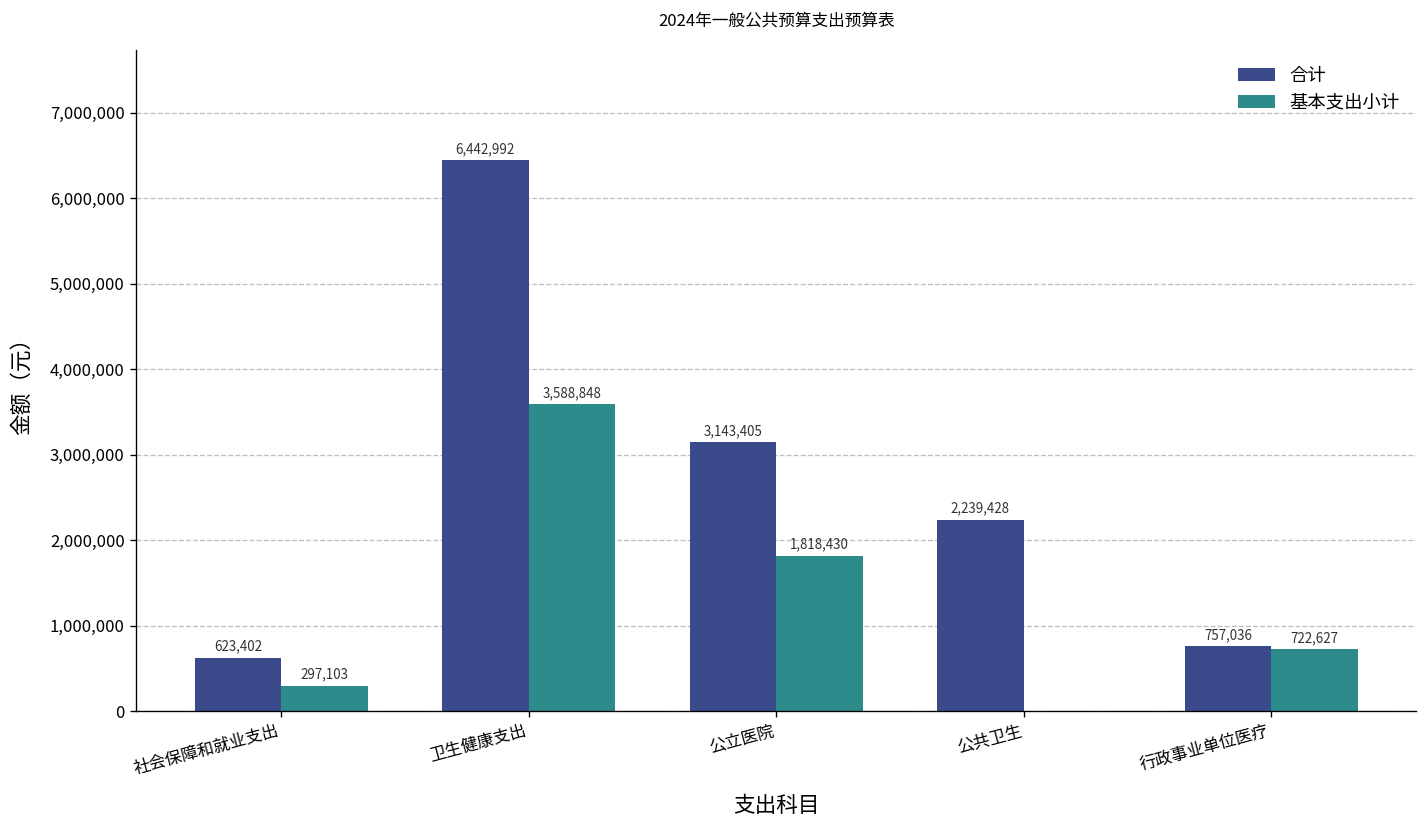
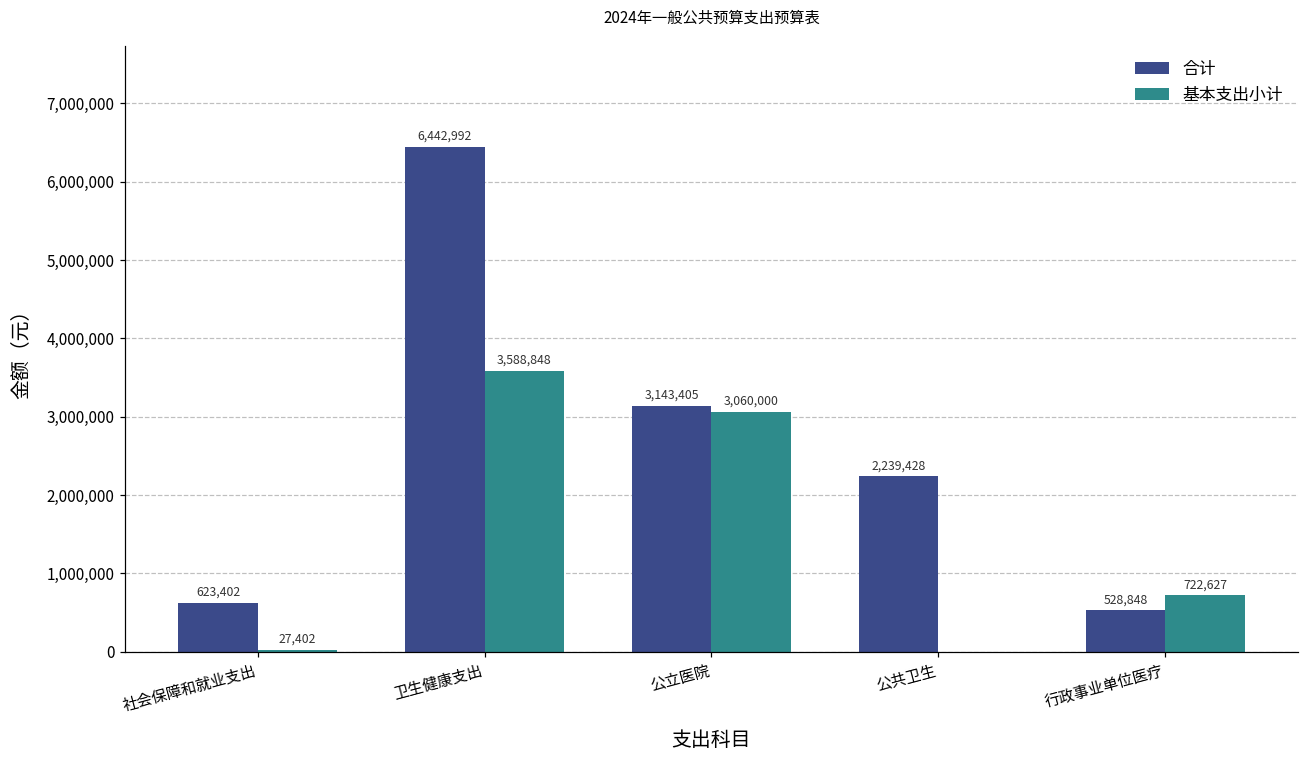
  {
    "合计": {
      "社会保障和就业支出": "623,402",
      "卫生健康支出": "6,442,992",
      "公立医院": "3,143,405",
      "公共卫生": "2,239,428",
-     "行政事业单位医疗": "757,036"
+     "行政事业单位医疗": "528,848"
    },
    "基本支出小计": {
-     "社会保障和就业支出": "297,103",
+     "社会保障和就业支出": "27,402",
      "卫生健康支出": "3,588,848",
-     "公立医院": "1,818,430",
+     "公立医院": "3,060,000",
      "行政事业单位医疗": "722,627"
    }
  }
